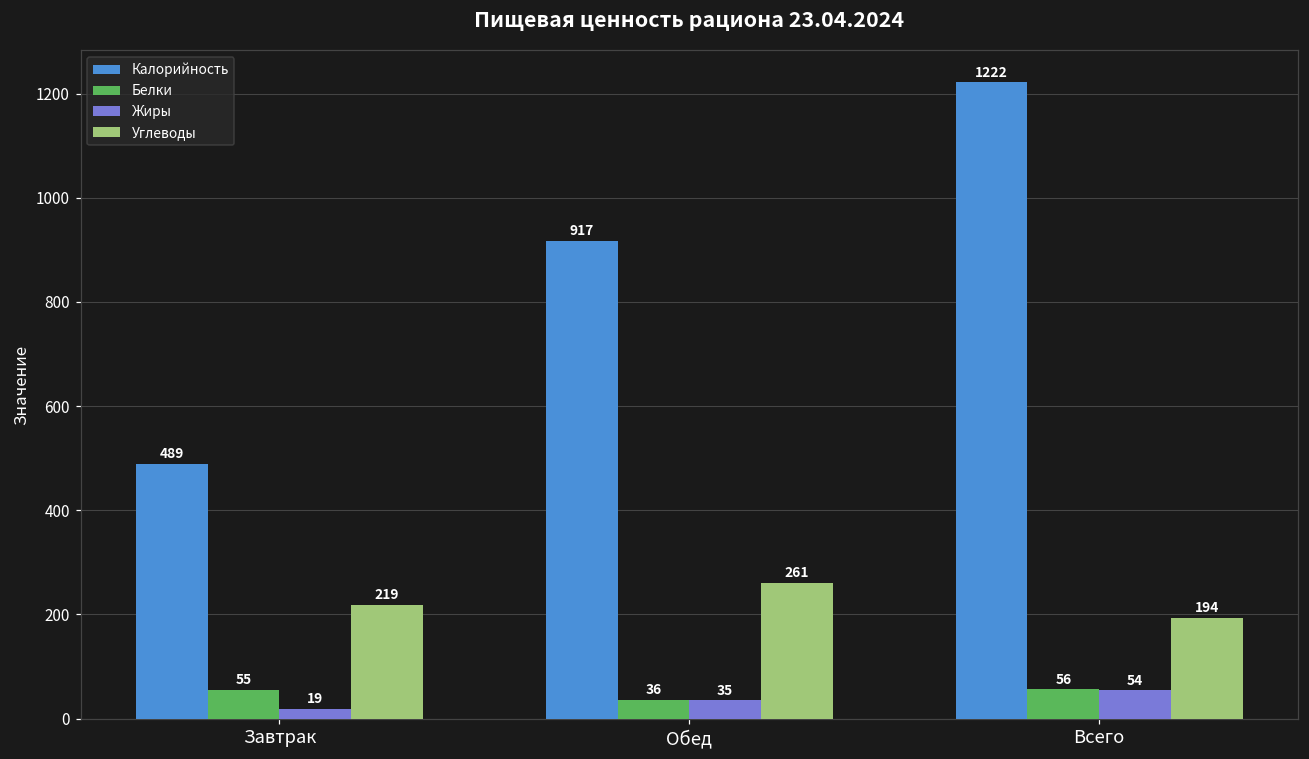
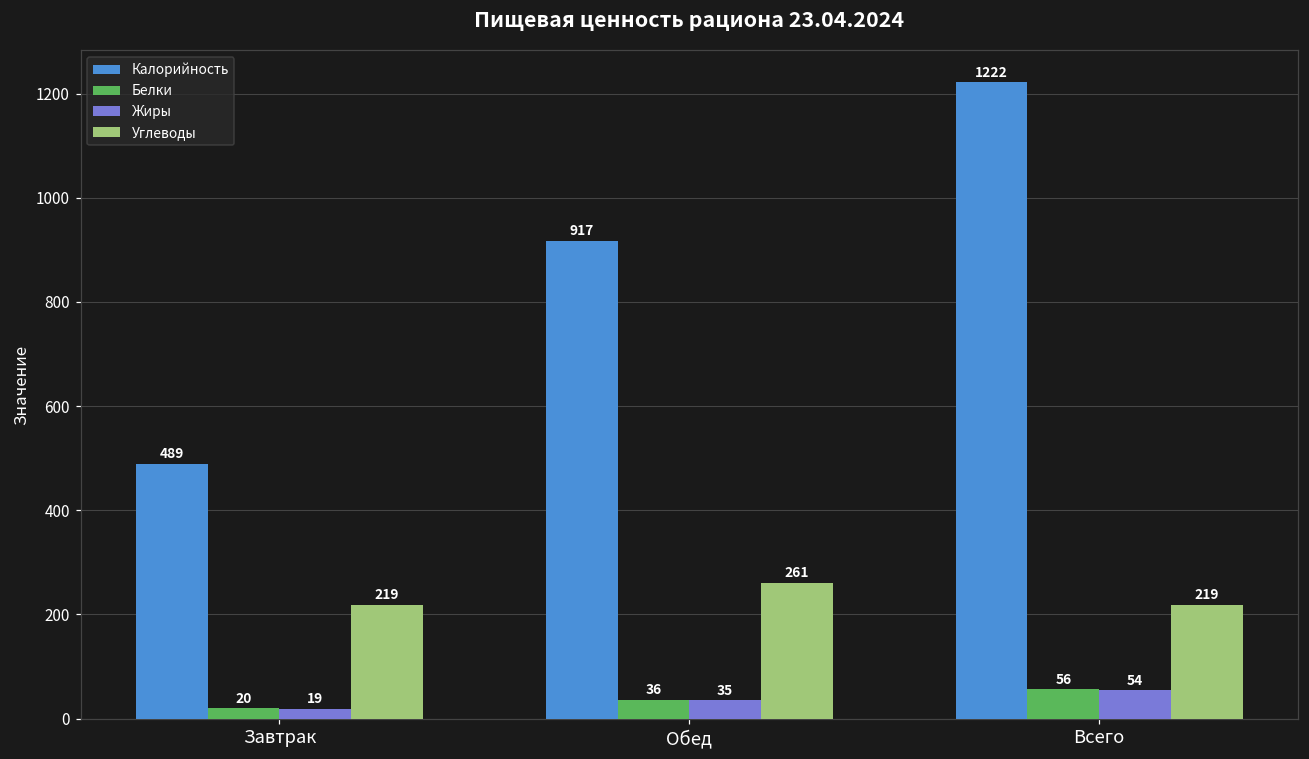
  {
    "Белки": {
-     "Завтрак": 55,
+     "Завтрак": 20,
      "Обед": 36,
      "Всего": 56
    },
    "Углеводы": {
      "Завтрак": 219,
      "Обед": 261,
-     "Всего": 194
+     "Всего": 219
    }
  }
